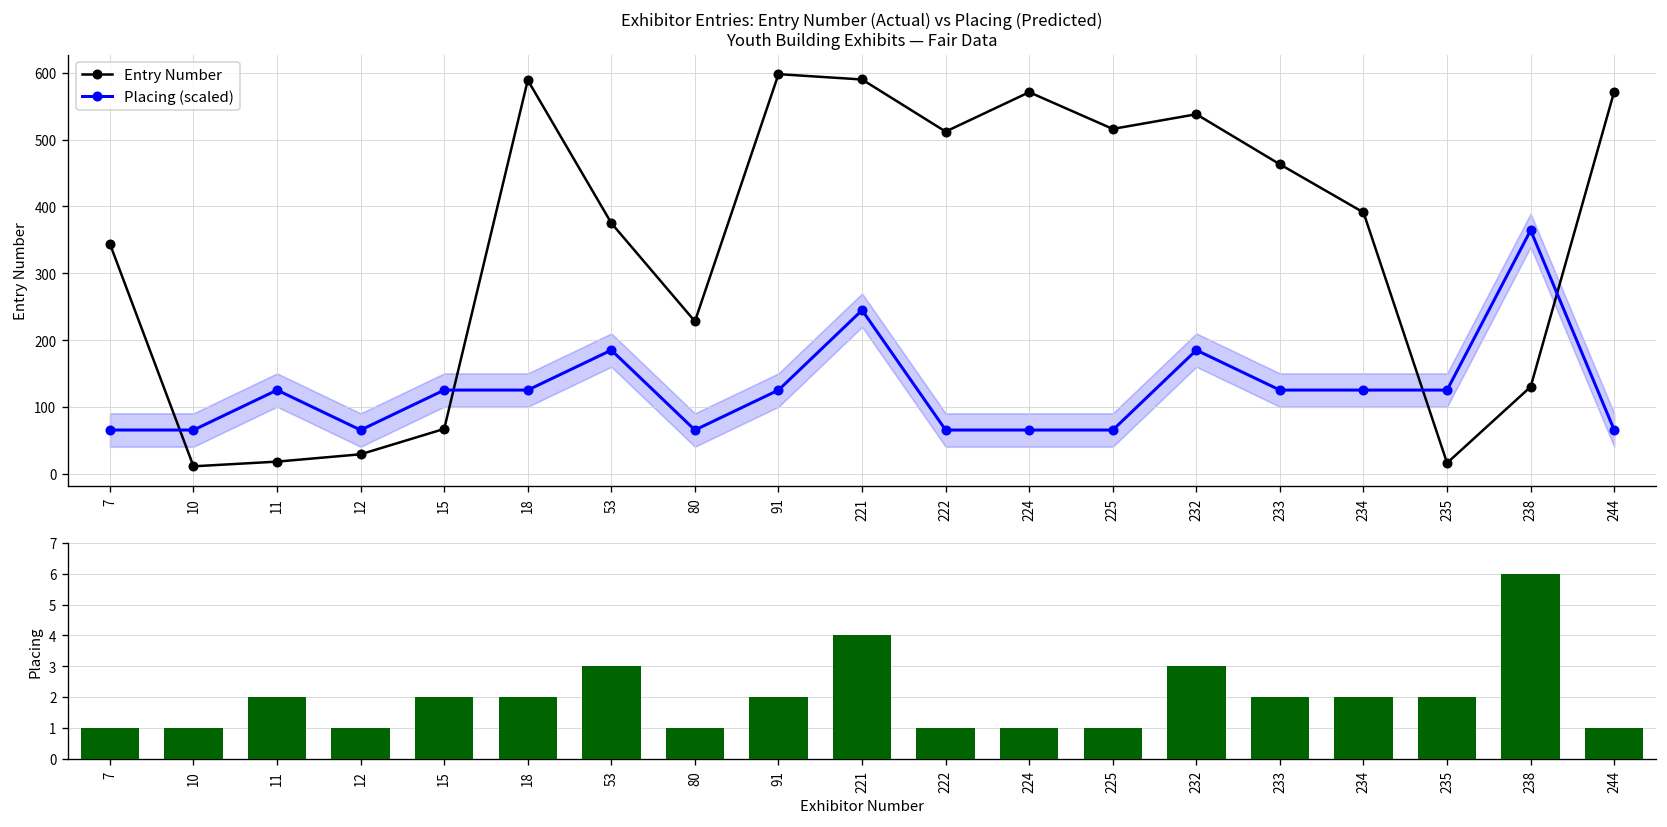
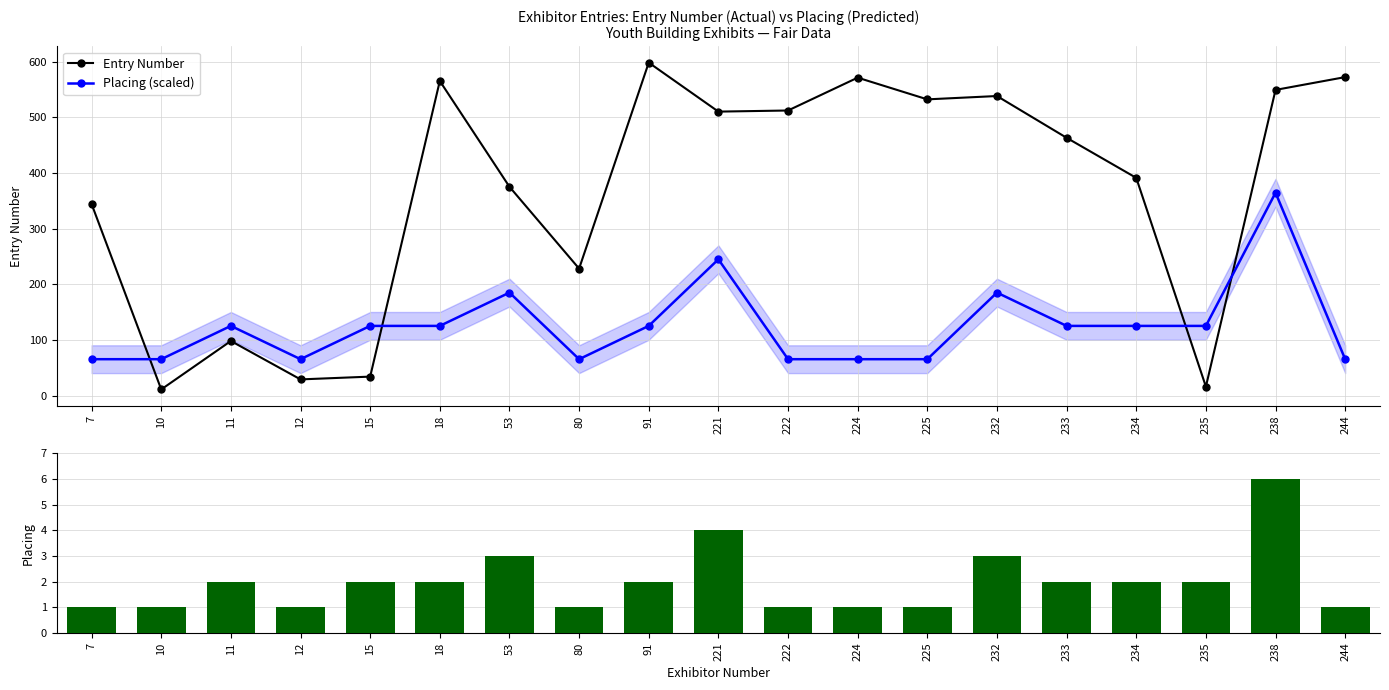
  {
    "Exhibitor Entries: Entry Number (Actual) vs Placing (Predicted) Youth Building Exhibits — Fair Data": {
      "Entry Number": {
        "7": 340,
        "10": 10,
-       "11": 20,
+       "11": 100,
        "12": 30,
-       "15": 70,
-       "18": 590,
+       "15": 30,
+       "18": 570,
        "53": 380,
        "80": 230,
        "91": 600,
-       "221": 590,
+       "221": 510,
        "222": 510,
        "224": 570,
-       "225": 520,
+       "225": 530,
        "232": 540,
        "233": 460,
        "234": 390,
        "235": 20,
-       "238": 130,
+       "238": 550,
        "244": 570
      }
    }
  }
